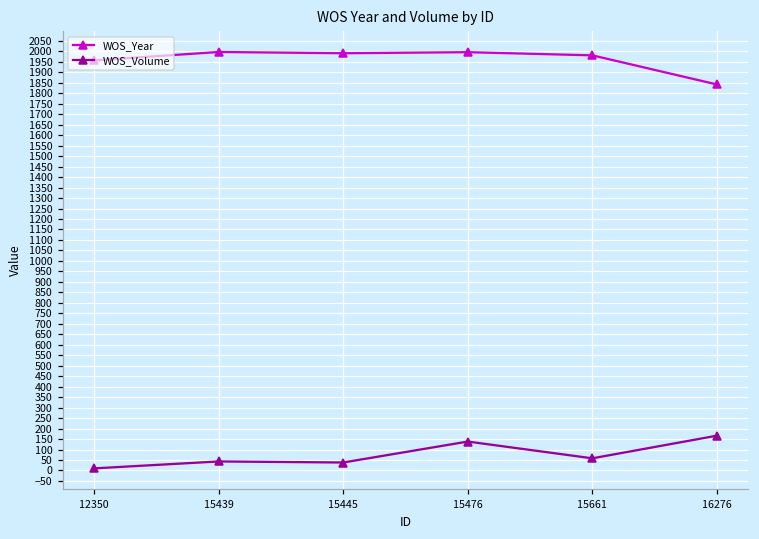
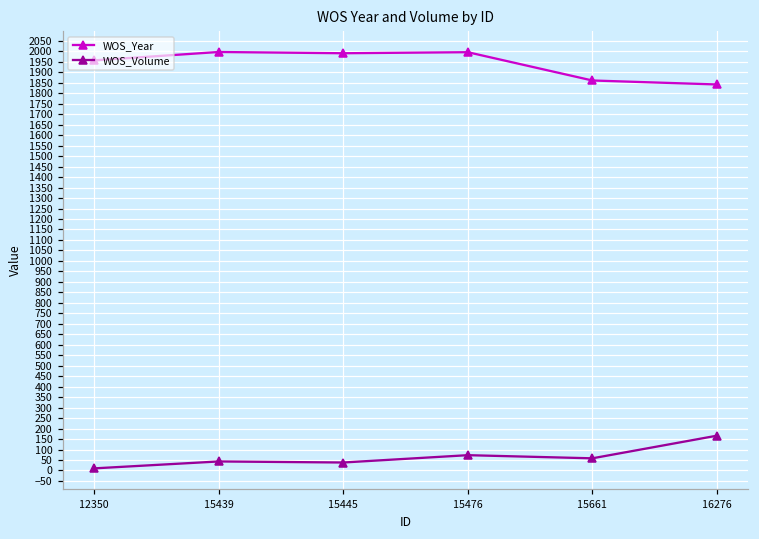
  {
    "WOS_Year": {
      "15439": 2000,
      "15445": 1990,
      "15476": 2000,
-     "15661": 1980,
+     "15661": 1860,
      "16276": 1840
    },
    "WOS_Volume": {
      "12350": 10,
      "15439": 40,
      "15445": 40,
-     "15476": 140,
+     "15476": 70,
      "15661": 60,
      "16276": 170
    }
  }
